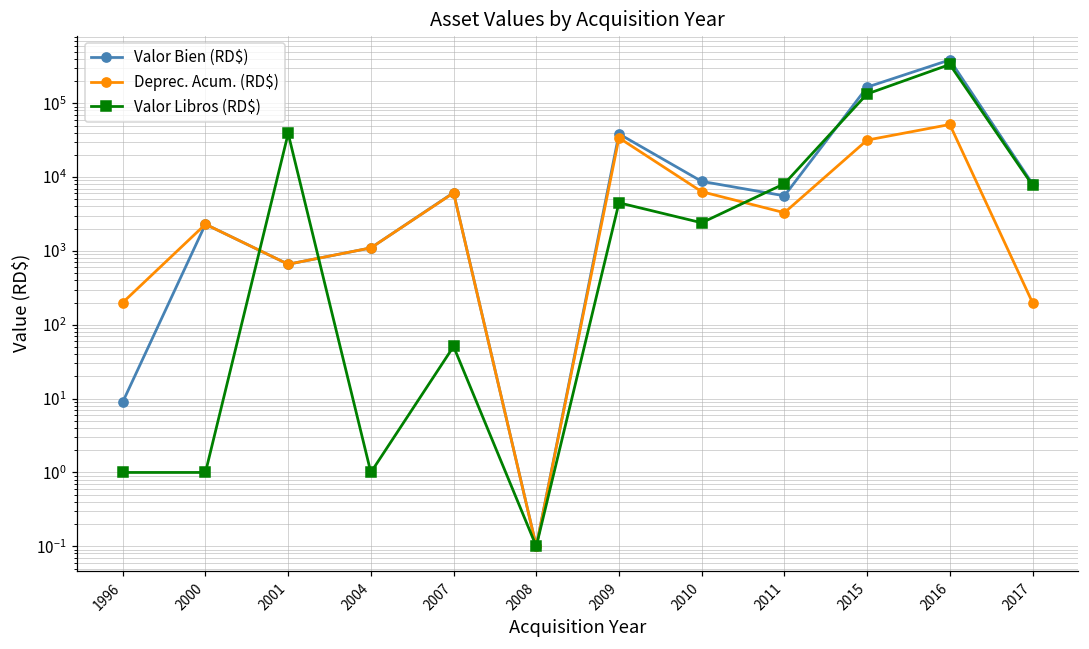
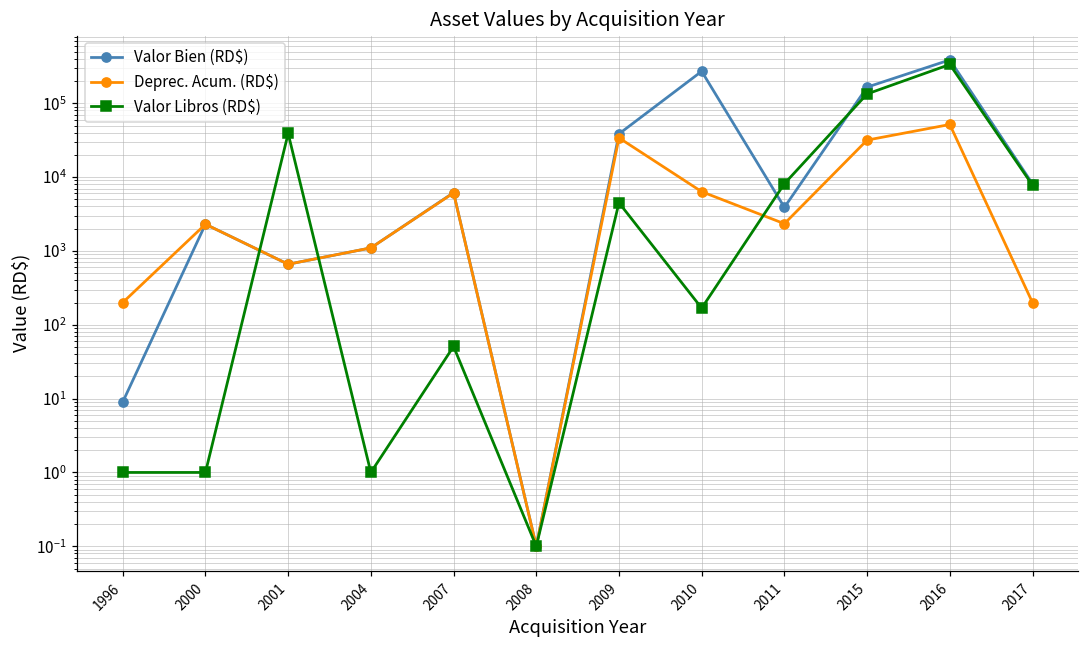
  {
    "Valor Bien (RD$)": {
      "1996": 9,
      "2009": 40000,
-     "2010": 9000,
-     "2011": 6000,
+     "2010": 270000,
+     "2011": 4000,
      "2015": 170000,
      "2016": 400000
    },
    "Deprec. Acum. (RD$)": {
      "1996": 200,
      "2009": 30000,
      "2010": 6000,
-     "2011": 3000,
+     "2011": 2300,
      "2015": 30000,
      "2016": 50000,
      "2017": 200
    },
    "Valor Libros (RD$)": {
      "1996": 1,
      "2000": 1,
      "2001": 40000,
      "2004": 1,
      "2007": 50,
      "2009": 4000,
-     "2010": 2400,
+     "2010": 170,
      "2011": 8000,
      "2015": 130000,
      "2016": 300000
    }
  }
